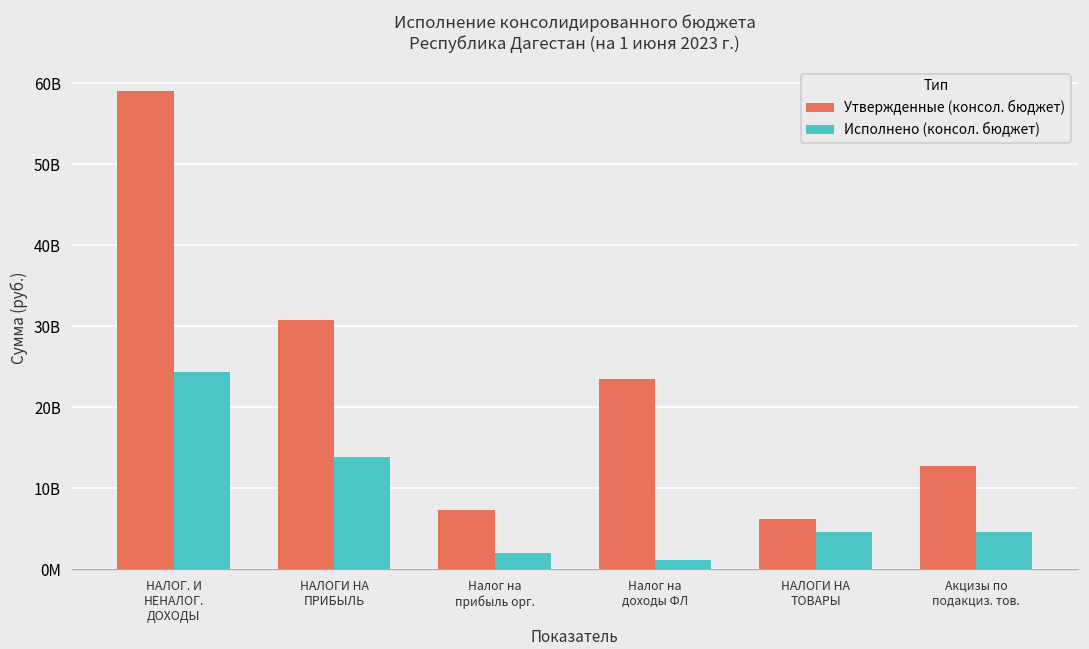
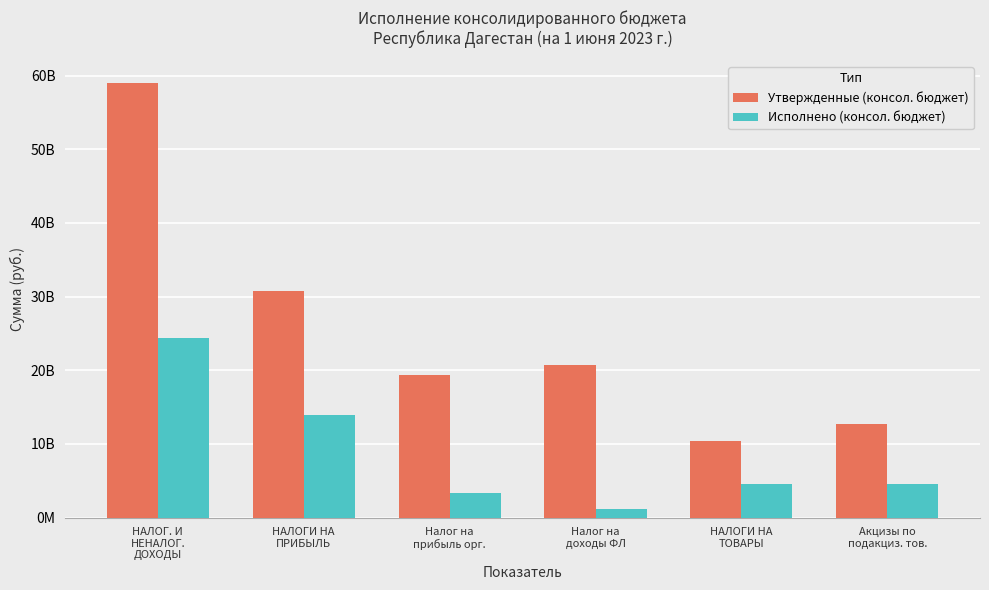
  {
    "Утвержденные (консол. бюджет)": {
      "НАЛОГ. И НЕНАЛОГ. ДОХОДЫ": 59000000000,
      "НАЛОГИ НА ПРИБЫЛЬ": 31000000000,
-     "Налог на прибыль орг.": 7000000000,
-     "Налог на доходы ФЛ": 23000000000,
-     "НАЛОГИ НА ТОВАРЫ": 6000000000,
+     "Налог на прибыль орг.": 19000000000,
+     "Налог на доходы ФЛ": 21000000000,
+     "НАЛОГИ НА ТОВАРЫ": 10000000000,
      "Акцизы по подакциз. тов.": 13000000000
    },
    "Исполнено (консол. бюджет)": {
      "НАЛОГ. И НЕНАЛОГ. ДОХОДЫ": 24000000000,
      "НАЛОГИ НА ПРИБЫЛЬ": 14000000000,
-     "Налог на прибыль орг.": 2000000000,
+     "Налог на прибыль орг.": 3000000000,
      "Налог на доходы ФЛ": 1000000000,
      "НАЛОГИ НА ТОВАРЫ": 5000000000,
      "Акцизы по подакциз. тов.": 5000000000
    }
  }
